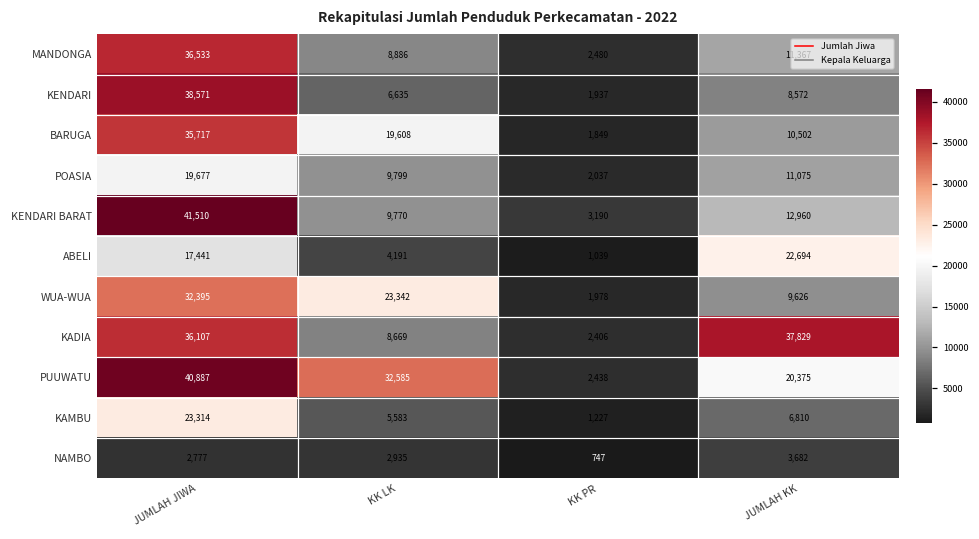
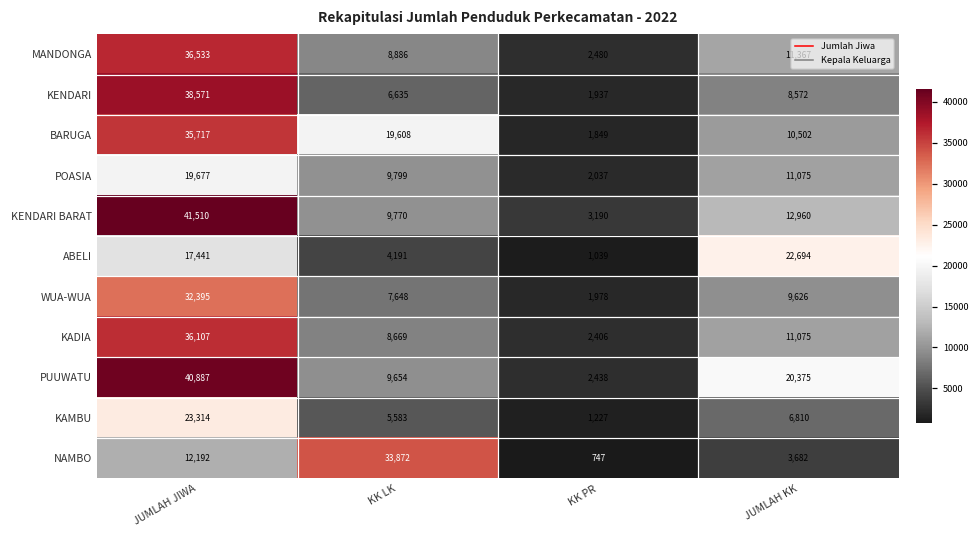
  {
    "MANDONGA": {
      "JUMLAH JIWA": "36,533",
      "KK LK": "8,886"
    },
    "KENDARI": {
      "JUMLAH JIWA": "38,571",
      "KK LK": "6,635",
      "JUMLAH KK": "8,572"
    },
    "BARUGA": {
      "JUMLAH JIWA": "35,717",
      "KK LK": "19,608",
      "JUMLAH KK": "10,502"
    },
    "POASIA": {
      "JUMLAH JIWA": "19,677",
      "KK LK": "9,799",
      "JUMLAH KK": "11,075"
    },
    "KENDARI BARAT": {
      "JUMLAH JIWA": "41,510",
      "KK LK": "9,770",
      "KK PR": "3,190",
      "JUMLAH KK": "12,960"
    },
    "ABELI": {
      "JUMLAH JIWA": "17,441",
      "KK LK": "4,191",
      "JUMLAH KK": "22,694"
    },
    "WUA-WUA": {
      "JUMLAH JIWA": "32,395",
-     "KK LK": "23,342",
+     "KK LK": "7,648",
      "JUMLAH KK": "9,626"
    },
    "KADIA": {
      "JUMLAH JIWA": "36,107",
      "KK LK": "8,669",
-     "JUMLAH KK": "37,829"
+     "JUMLAH KK": "11,075"
    },
    "PUUWATU": {
      "JUMLAH JIWA": "40,887",
-     "KK LK": "32,585",
+     "KK LK": "9,654",
      "JUMLAH KK": "20,375"
    },
    "KAMBU": {
      "JUMLAH JIWA": "23,314",
      "KK LK": "5,583",
      "JUMLAH KK": "6,810"
    },
    "NAMBO": {
-     "JUMLAH JIWA": "2,777",
-     "KK LK": "2,935",
+     "JUMLAH JIWA": "12,192",
+     "KK LK": "33,872",
      "KK PR": "747",
      "JUMLAH KK": "3,682"
    }
  }
